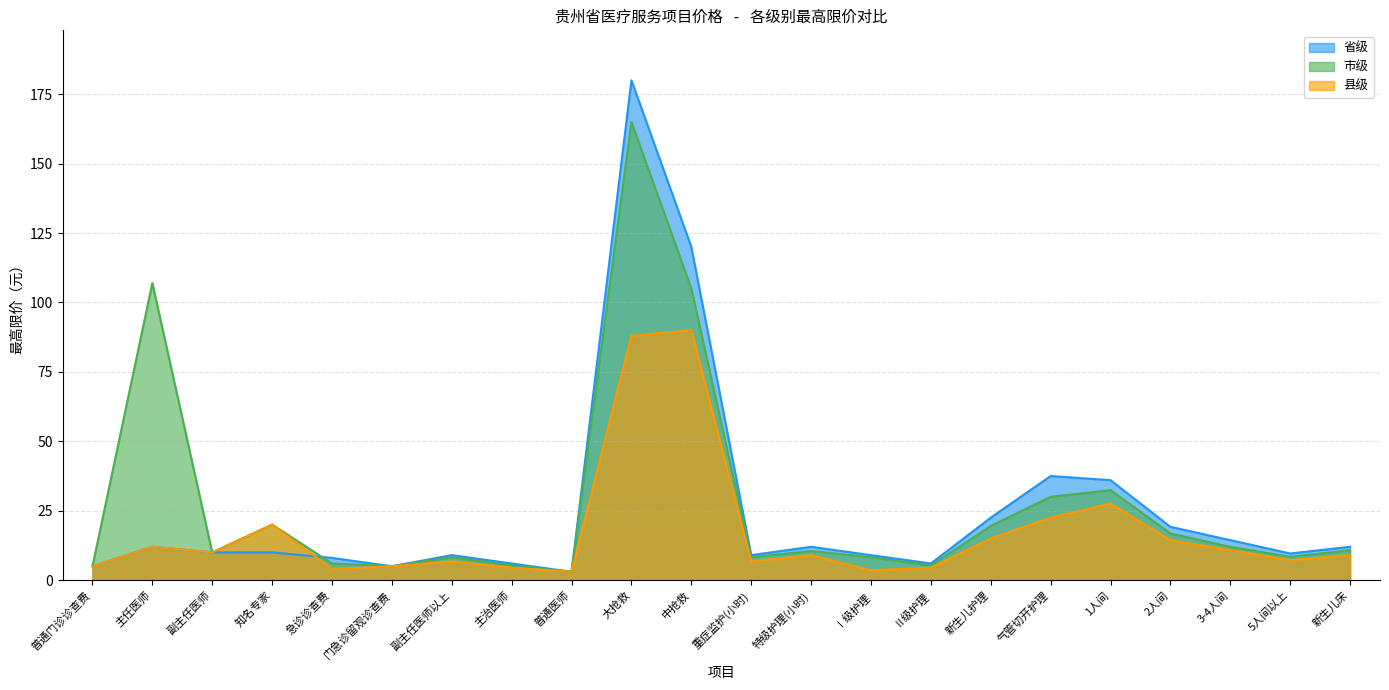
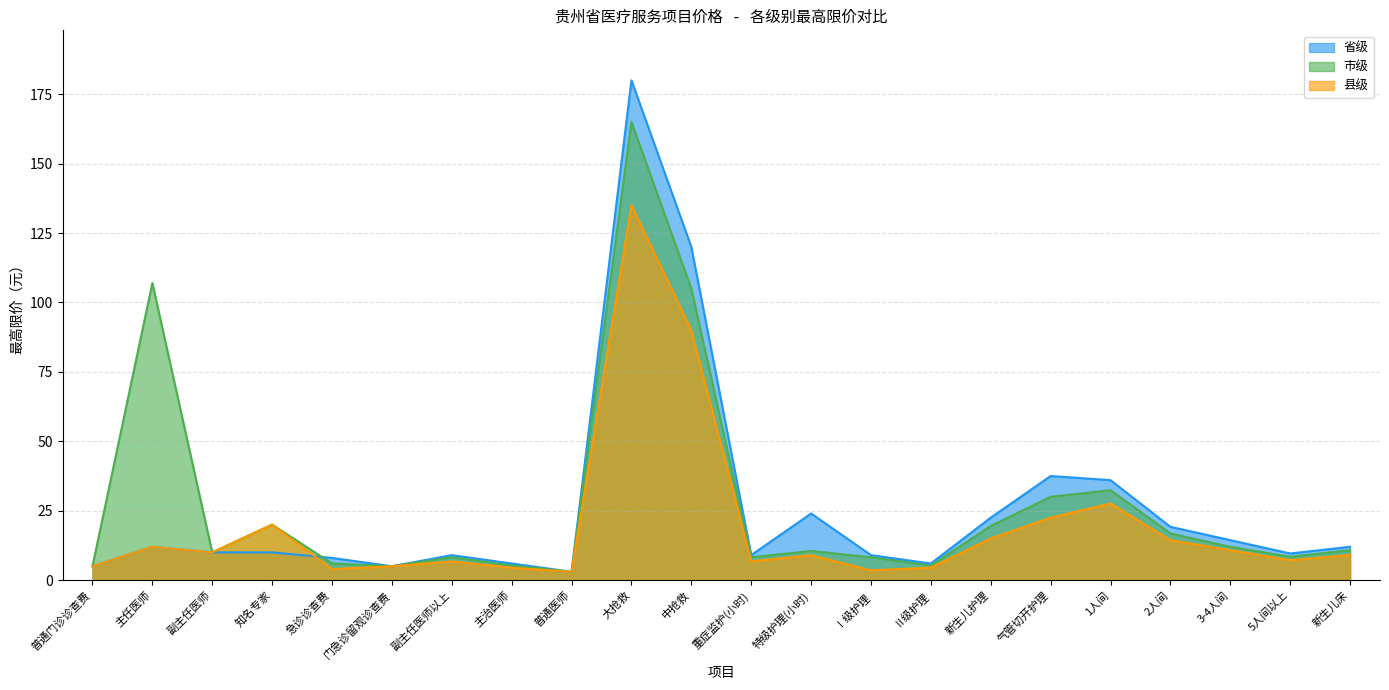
  {
    "省级": {
      "知名专家": 10,
      "急诊诊查费": 8,
      "大抢救": 180,
      "中抢救": 120,
-     "特级护理(小时)": 12,
+     "特级护理(小时)": 24,
      "新生儿护理": 23,
      "气管切开护理": 38,
      "1人间": 36,
      "2人间": 19,
      "3-4人间": 14,
      "5人间以上": 10,
      "新生儿床": 12
    },
    "市级": {
      "主任医师": 107,
      "急诊诊查费": 6,
      "大抢救": 165,
      "中抢救": 105,
      "特级护理(小时)": 11,
      "新生儿护理": 20,
      "气管切开护理": 30,
      "1人间": 32,
      "2人间": 17,
      "3-4人间": 12,
      "5人间以上": 8,
      "新生儿床": 11
    },
    "县级": {
      "急诊诊查费": 4,
      "副主任医师以上": 7,
-     "大抢救": 88,
+     "大抢救": 135,
      "中抢救": 90,
      "重症监护(小时)": 7,
      "特级护理(小时)": 9,
      "Ⅰ级护理": 4,
      "新生儿护理": 15,
      "气管切开护理": 23,
      "1人间": 28,
      "2人间": 14,
      "3-4人间": 11,
      "5人间以上": 7,
      "新生儿床": 9
    }
  }
